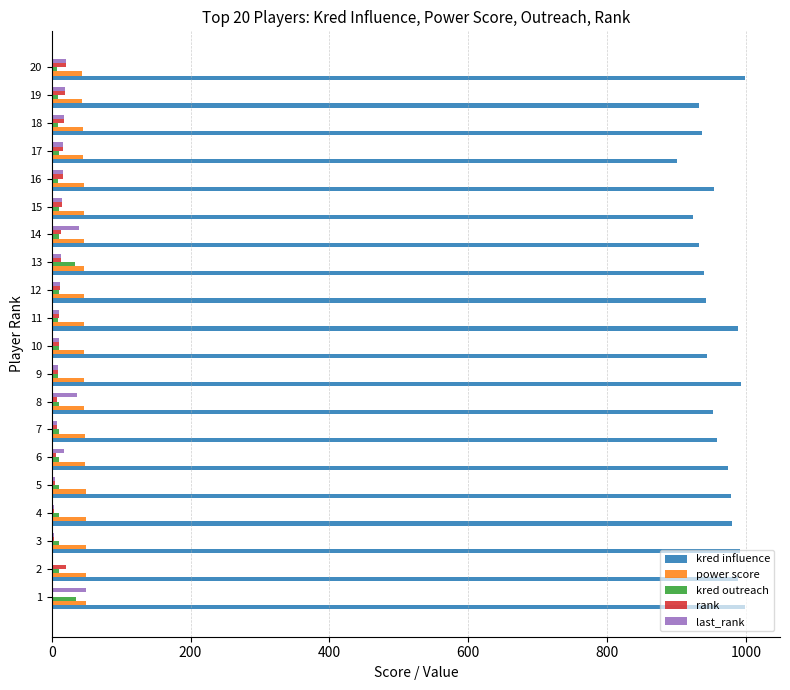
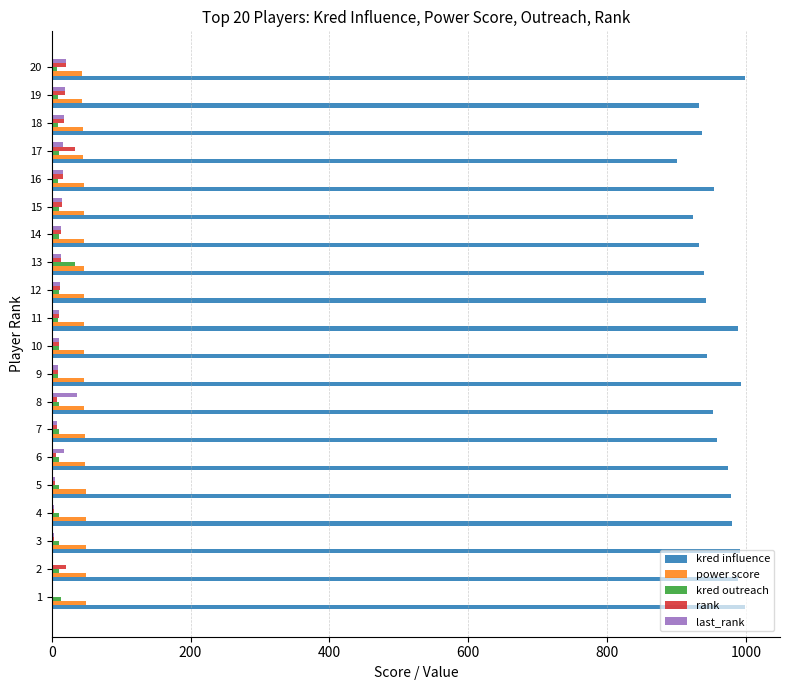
  {
    "kred influence": {
      "20": 1000,
      "19": 930,
      "18": 940,
      "17": 900,
      "16": 950,
      "15": 920,
      "14": 930,
      "13": 940,
      "12": 940,
      "11": 990,
      "10": 940,
      "9": 990,
      "8": 950,
      "7": 960,
      "6": 970,
      "5": 980,
      "4": 980
    },
    "power score": {
      "20": 40,
      "19": 40,
      "18": 50,
      "17": 50,
      "16": 50,
      "15": 50,
      "14": 50,
      "13": 50,
      "12": 50,
      "11": 50,
      "10": 50,
      "9": 50,
      "8": 50,
      "7": 50,
      "6": 50,
      "5": 50,
      "4": 50,
      "3": 50,
      "2": 50,
      "1": 50
    },
    "kred outreach": {
      "20": 10,
      "19": 10,
      "18": 10,
      "17": 10,
      "16": 10,
      "15": 10,
      "14": 10,
      "13": 30,
      "12": 10,
      "11": 10,
      "10": 10,
      "9": 10,
      "8": 10,
      "7": 10,
      "6": 10,
      "5": 10,
      "4": 10,
      "3": 10,
      "2": 10,
-     "1": 40
+     "1": 10
    },
    "rank": {
      "20": 20,
      "19": 20,
      "18": 20,
-     "17": 20,
+     "17": 30,
      "16": 20,
      "15": 20,
      "14": 10,
      "13": 10,
      "12": 10,
      "11": 10,
      "10": 10,
      "9": 10,
      "8": 10,
      "7": 10,
      "6": 10,
      "5": 10,
      "4": 0,
      "2": 20
    },
    "last_rank": {
      "20": 20,
      "19": 20,
      "18": 20,
      "17": 20,
      "16": 20,
      "15": 20,
-     "14": 40,
+     "14": 10,
      "13": 10,
      "12": 10,
      "11": 10,
      "10": 10,
      "9": 10,
      "8": 40,
      "7": 10,
      "6": 20,
      "5": 10,
      "4": 0,
-     "1": 50
+     "1": 0
    }
  }
